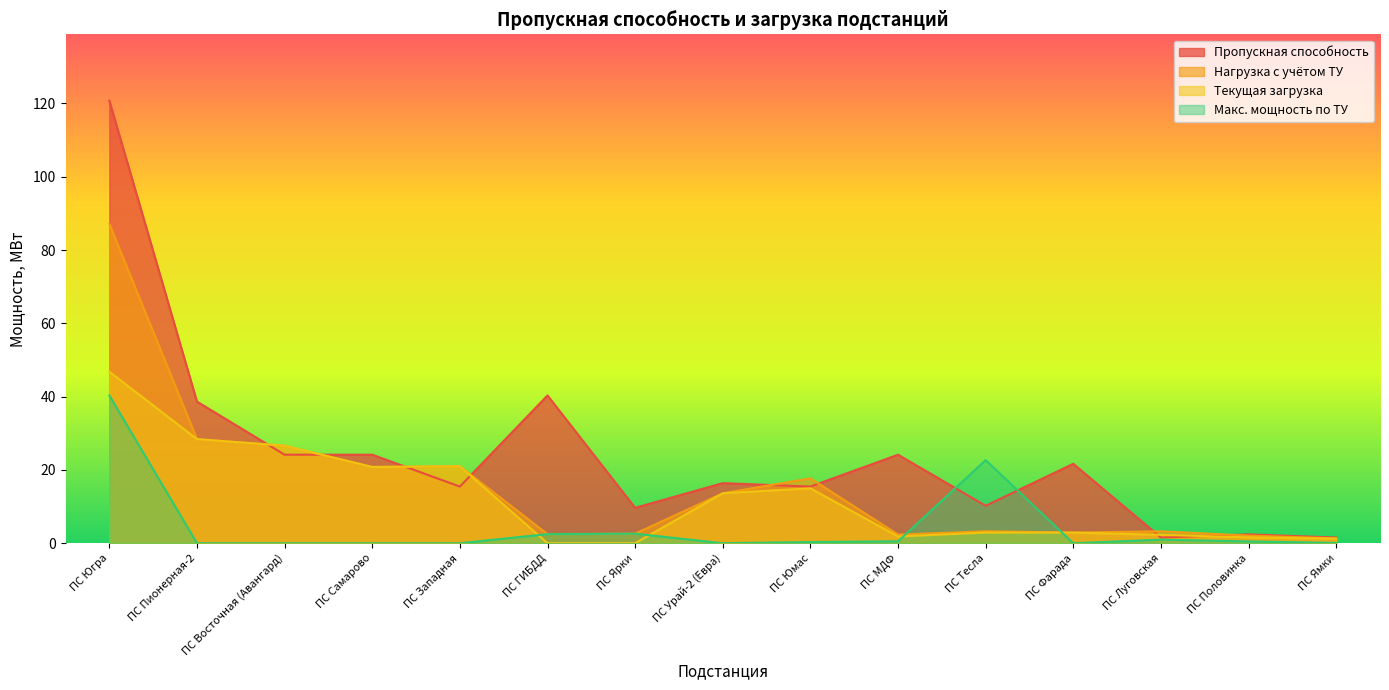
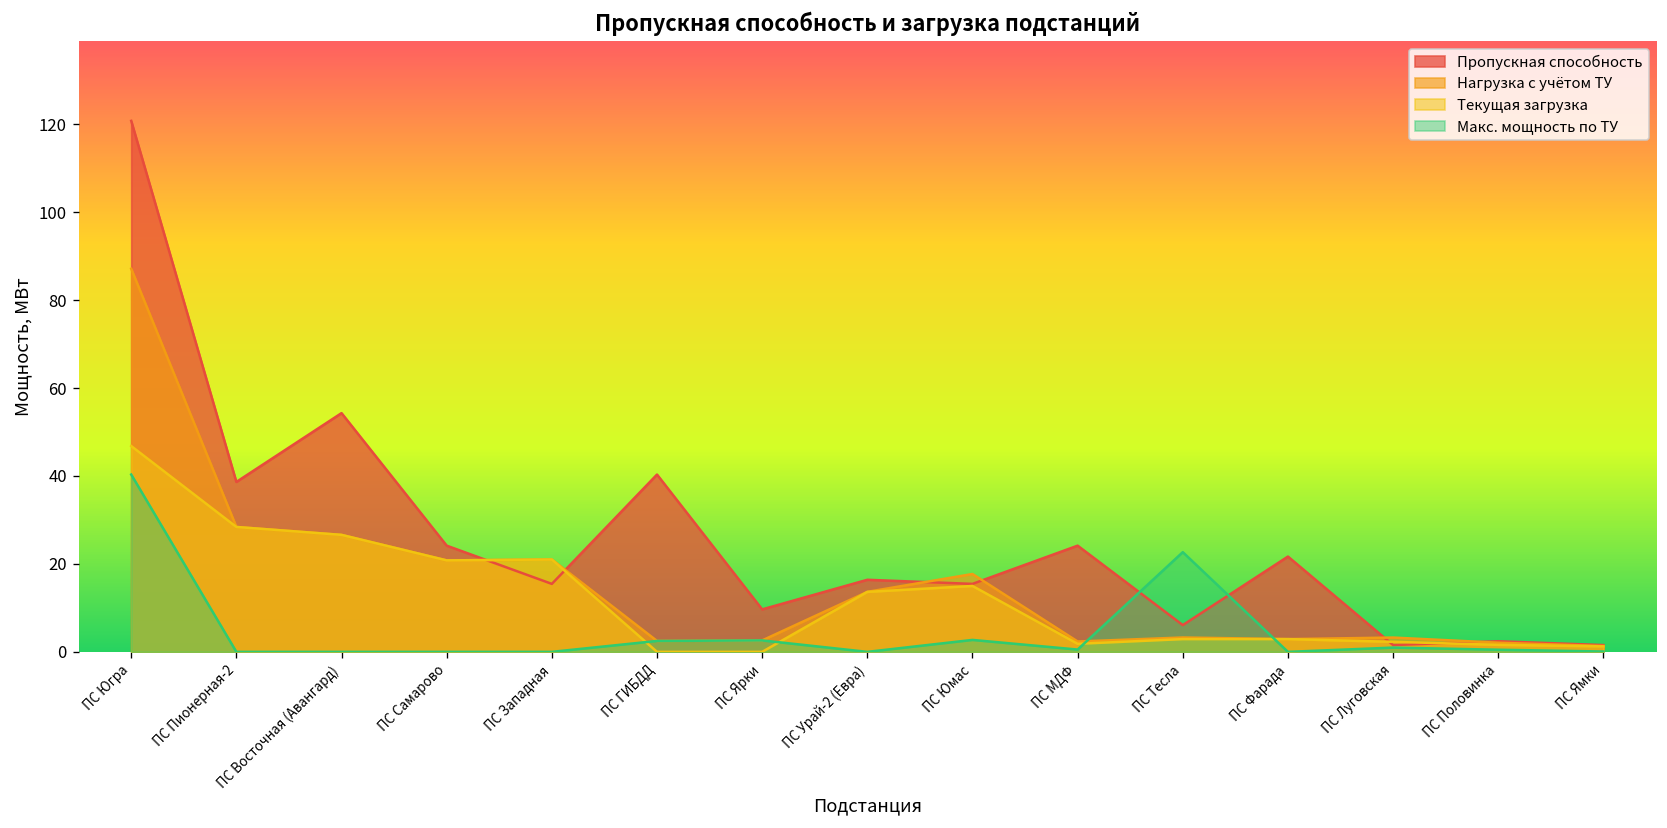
  {
    "Пропускная способность": {
      "ПС Югра": 121,
      "ПС Пионерная-2": 39,
-     "ПС Восточная (Авангард)": 24,
+     "ПС Восточная (Авангард)": 54,
      "ПС Самарово": 24,
      "ПС Западная": 15,
      "ПС ГИБДД": 40,
      "ПС Ярки": 10,
      "ПС Урай-2 (Евра)": 16,
      "ПС МДФ": 24,
-     "ПС Тесла": 10,
+     "ПС Тесла": 6,
      "ПС Фарада": 22
    },
    "Макс. мощность по ТУ": {
      "ПС Югра": 40,
      "ПС Пионерная-2": 0,
      "ПС Восточная (Авангард)": 0,
      "ПС Самарово": 0,
      "ПС Западная": 0,
      "ПС Урай-2 (Евра)": 0,
-     "ПС Юмас": 0,
+     "ПС Юмас": 3,
      "ПС МДФ": 1,
      "ПС Тесла": 23,
      "ПС Фарада": 0,
      "ПС Половинка": 0,
      "ПС Ямки": 0
    }
  }
